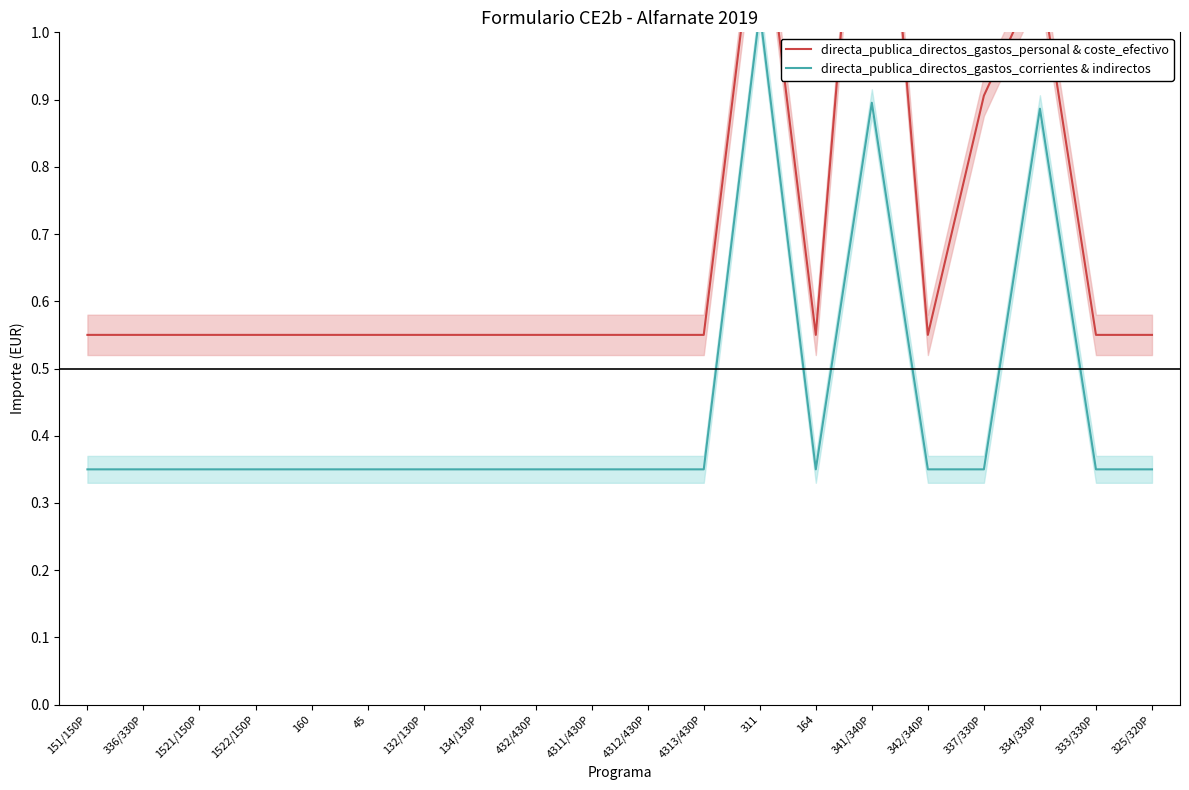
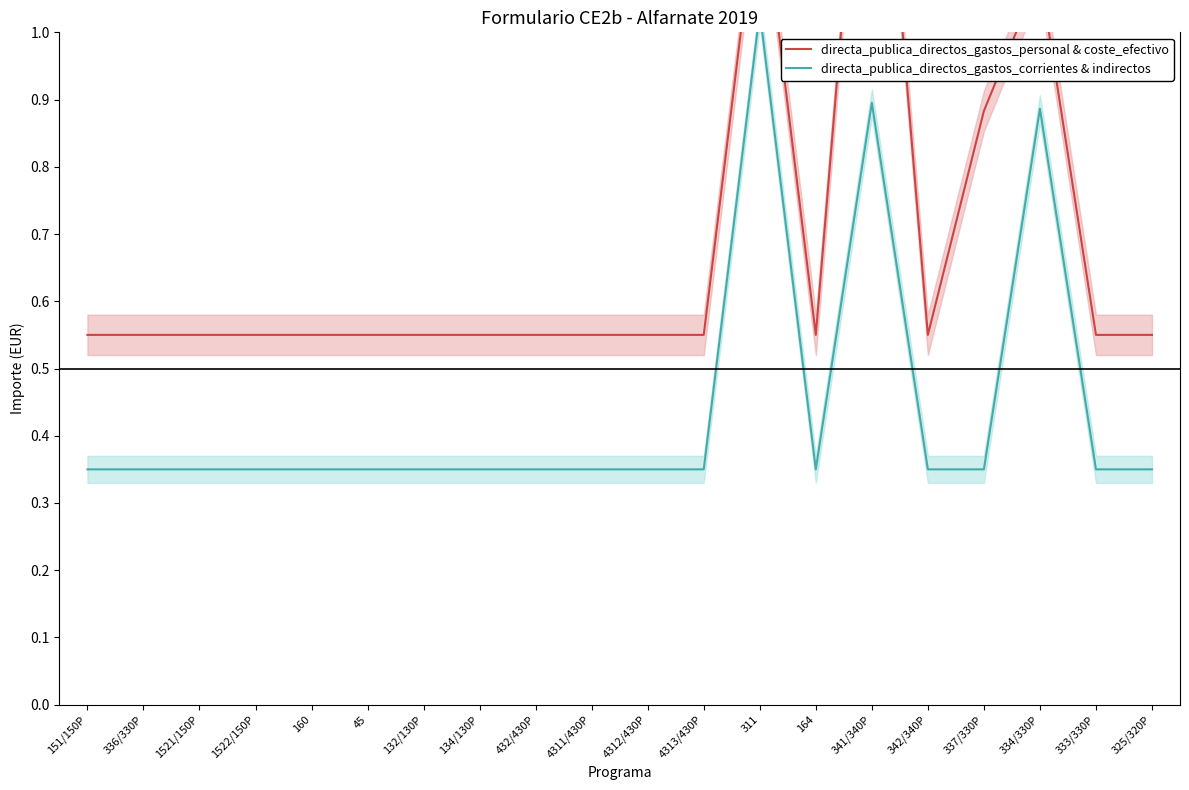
  {
    "directa_publica_directos_gastos_personal & coste_efectivo": {
      "151/150P": 0.55,
      "336/330P": 0.55,
      "1521/150P": 0.55,
      "1522/150P": 0.55,
      "160": 0.55,
      "45": 0.55,
      "132/130P": 0.55,
      "134/130P": 0.55,
      "432/430P": 0.55,
      "4311/430P": 0.55,
      "4312/430P": 0.55,
      "4313/430P": 0.55,
      "164": 0.55,
      "342/340P": 0.55,
-     "337/330P": 0.91,
+     "337/330P": 0.88,
      "333/330P": 0.55,
      "325/320P": 0.55
    },
    "directa_publica_directos_gastos_corrientes & indirectos": {
      "151/150P": 0.35,
      "336/330P": 0.35,
      "1521/150P": 0.35,
      "1522/150P": 0.35,
      "160": 0.35,
      "45": 0.35,
      "132/130P": 0.35,
      "134/130P": 0.35,
      "432/430P": 0.35,
      "4311/430P": 0.35,
      "4312/430P": 0.35,
      "4313/430P": 0.35,
      "164": 0.35,
      "341/340P": 0.90,
      "342/340P": 0.35,
      "337/330P": 0.35,
      "334/330P": 0.89,
      "333/330P": 0.35,
      "325/320P": 0.35
    }
  }
